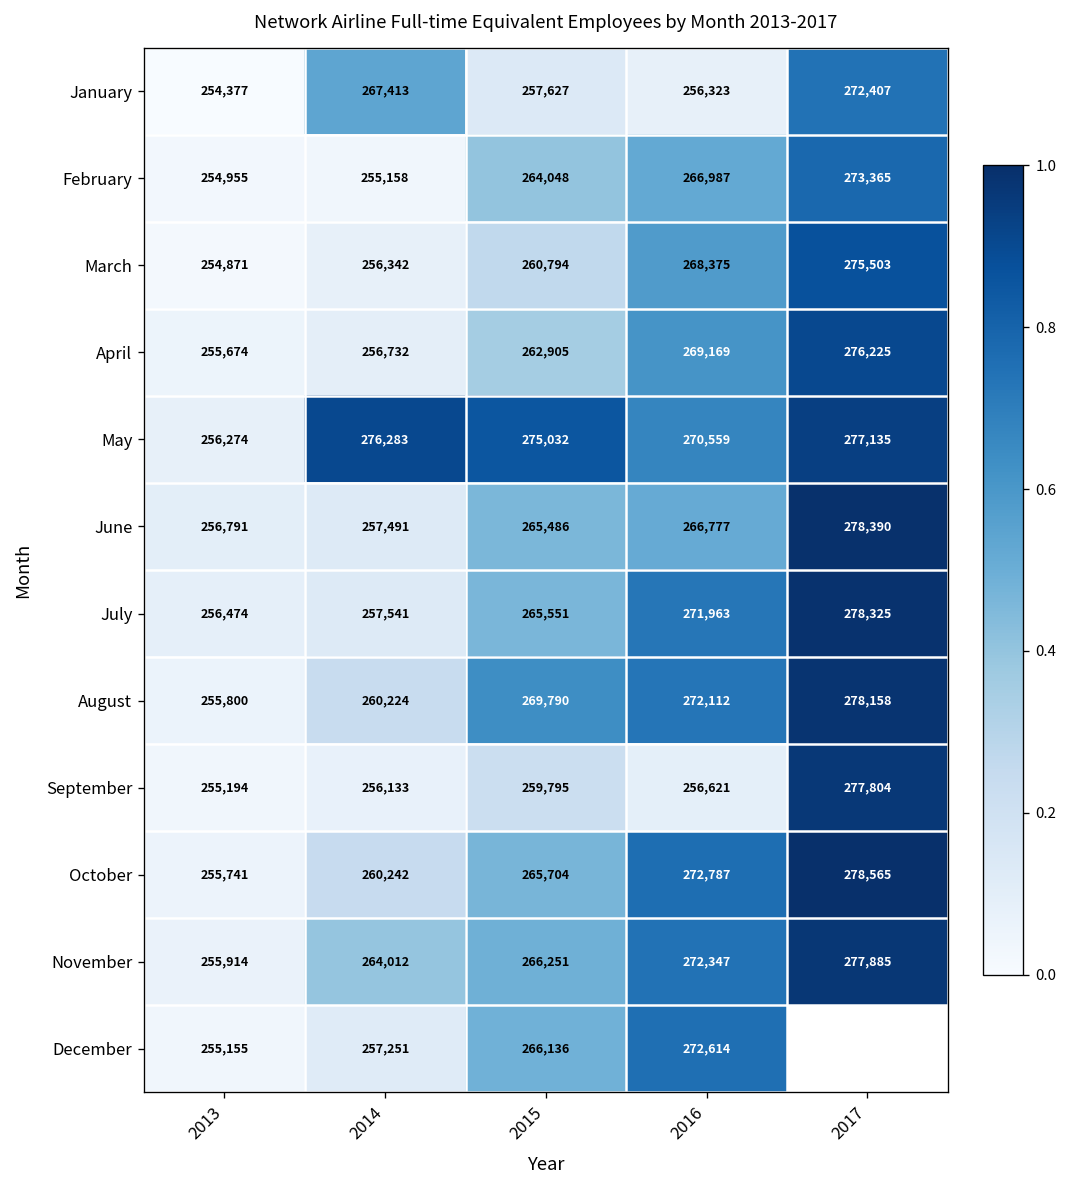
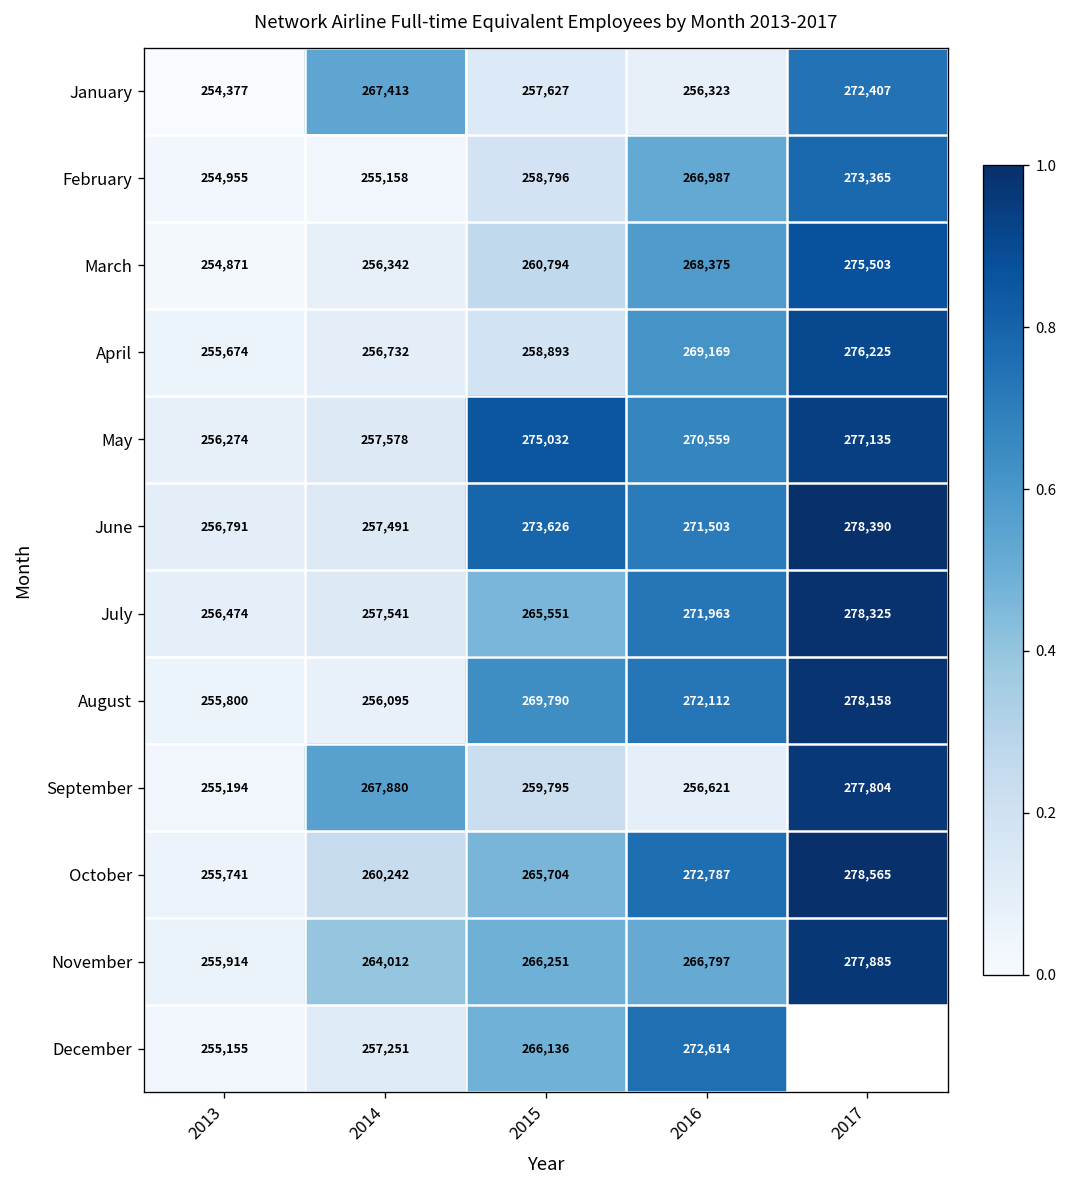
  {
    "January": {
      "2013": "254,377",
      "2014": "267,413",
      "2015": "257,627",
      "2016": "256,323",
      "2017": "272,407"
    },
    "February": {
      "2013": "254,955",
      "2014": "255,158",
-     "2015": "264,048",
+     "2015": "258,796",
      "2016": "266,987",
      "2017": "273,365"
    },
    "March": {
      "2013": "254,871",
      "2014": "256,342",
      "2015": "260,794",
      "2016": "268,375",
      "2017": "275,503"
    },
    "April": {
      "2013": "255,674",
      "2014": "256,732",
-     "2015": "262,905",
+     "2015": "258,893",
      "2016": "269,169",
      "2017": "276,225"
    },
    "May": {
      "2013": "256,274",
-     "2014": "276,283",
+     "2014": "257,578",
      "2015": "275,032",
      "2016": "270,559",
      "2017": "277,135"
    },
    "June": {
      "2013": "256,791",
      "2014": "257,491",
-     "2015": "265,486",
-     "2016": "266,777",
+     "2015": "273,626",
+     "2016": "271,503",
      "2017": "278,390"
    },
    "July": {
      "2013": "256,474",
      "2014": "257,541",
      "2015": "265,551",
      "2016": "271,963",
      "2017": "278,325"
    },
    "August": {
      "2013": "255,800",
-     "2014": "260,224",
+     "2014": "256,095",
      "2015": "269,790",
      "2016": "272,112",
      "2017": "278,158"
    },
    "September": {
      "2013": "255,194",
-     "2014": "256,133",
+     "2014": "267,880",
      "2015": "259,795",
      "2016": "256,621",
      "2017": "277,804"
    },
    "October": {
      "2013": "255,741",
      "2014": "260,242",
      "2015": "265,704",
      "2016": "272,787",
      "2017": "278,565"
    },
    "November": {
      "2013": "255,914",
      "2014": "264,012",
      "2015": "266,251",
-     "2016": "272,347",
+     "2016": "266,797",
      "2017": "277,885"
    },
    "December": {
      "2013": "255,155",
      "2014": "257,251",
      "2015": "266,136",
      "2016": "272,614"
    }
  }
